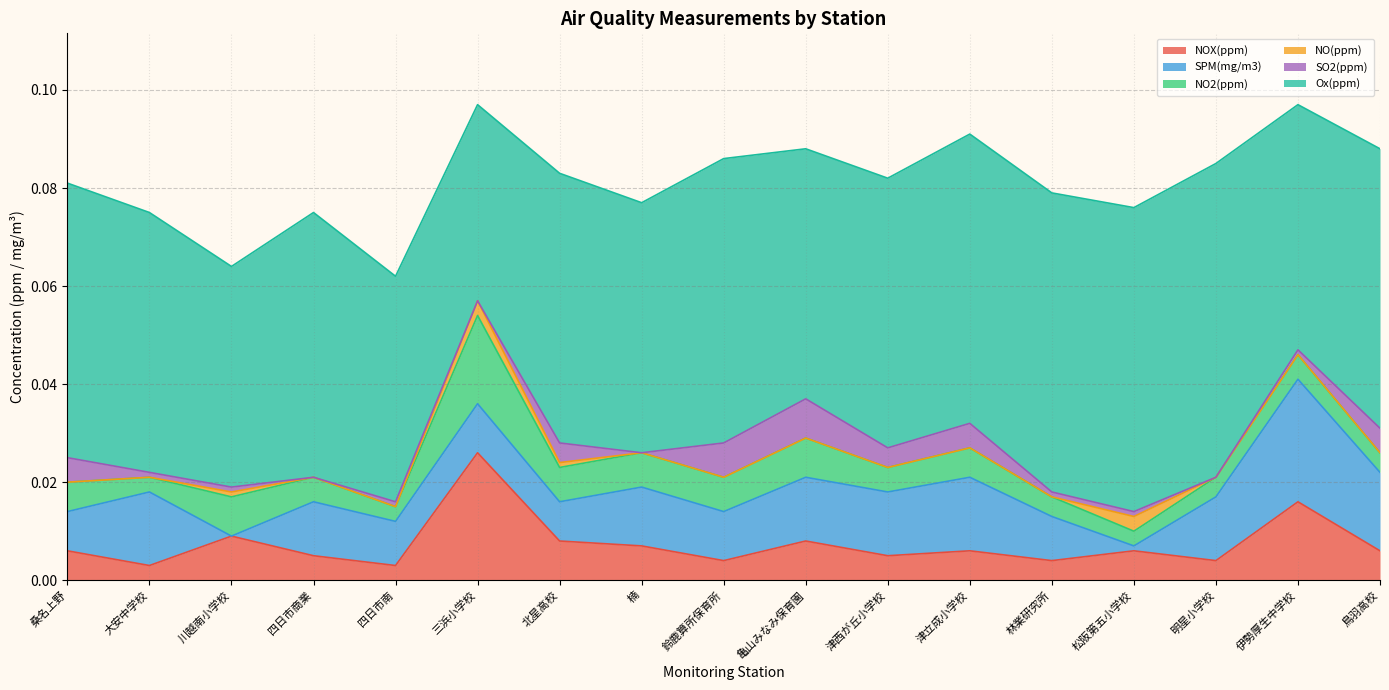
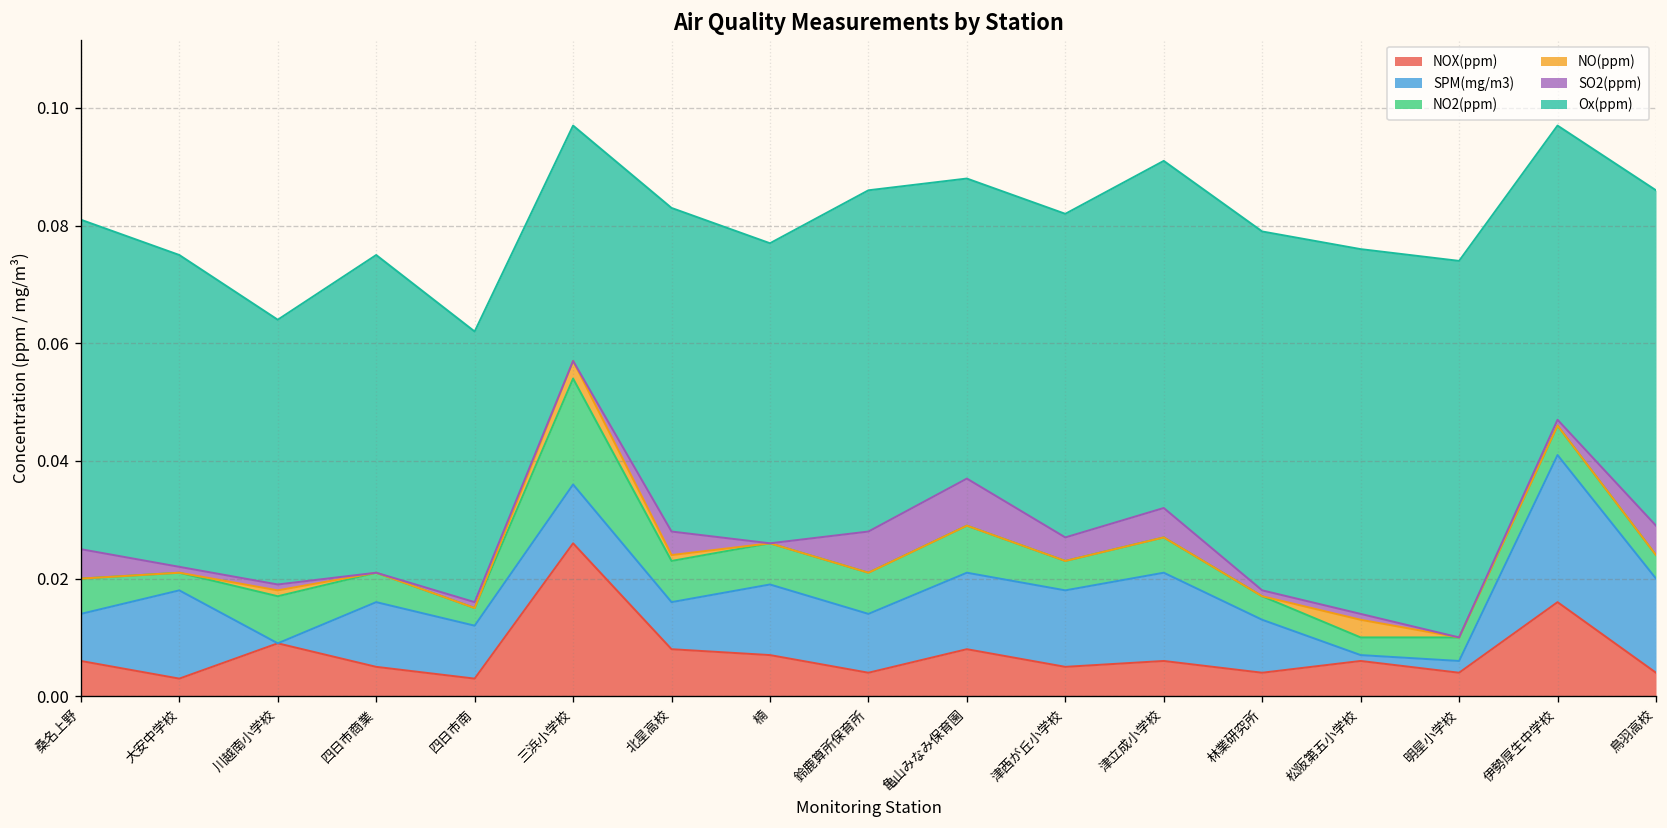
  {
    "NOX(ppm)": {
      "桑名上野": 0.006,
      "大安中学校": 0.003,
      "四日市商業": 0.005,
      "四日市南": 0.003,
      "三浜小学校": 0.026,
      "北星高校": 0.008,
      "楠": 0.007,
      "鈴鹿算所保育所": 0.004,
      "亀山みなみ保育園": 0.008,
      "津西が丘小学校": 0.005,
      "津立成小学校": 0.006,
      "林業研究所": 0.004,
      "松阪第五小学校": 0.006,
      "明星小学校": 0.004,
      "伊勢厚生中学校": 0.016,
-     "鳥羽高校": 0.006
+     "鳥羽高校": 0.004
    },
    "SPM(mg/m3)": {
      "桑名上野": 0.008,
      "大安中学校": 0.015,
      "四日市商業": 0.011,
      "四日市南": 0.009,
      "三浜小学校": 0.010,
      "北星高校": 0.008,
      "楠": 0.012,
      "鈴鹿算所保育所": 0.010,
      "亀山みなみ保育園": 0.013,
      "津西が丘小学校": 0.013,
      "津立成小学校": 0.015,
      "林業研究所": 0.009,
      "松阪第五小学校": 0.001,
-     "明星小学校": 0.013,
+     "明星小学校": 0.002,
      "伊勢厚生中学校": 0.025,
      "鳥羽高校": 0.016
    },
    "NO(ppm)": {
      "川越南小学校": 0.001,
      "北星高校": 0.001,
      "松阪第五小学校": 0.003
    },
    "SO2(ppm)": {
      "桑名上野": 0.005,
      "大安中学校": 0.001,
      "川越南小学校": 0.001,
      "四日市南": 0.001,
      "北星高校": 0.004,
      "鈴鹿算所保育所": 0.007,
      "亀山みなみ保育園": 0.008,
      "津西が丘小学校": 0.004,
      "津立成小学校": 0.005,
      "林業研究所": 0.001,
      "松阪第五小学校": 0.001,
      "伊勢厚生中学校": 0.001,
      "鳥羽高校": 0.005
    }
  }
